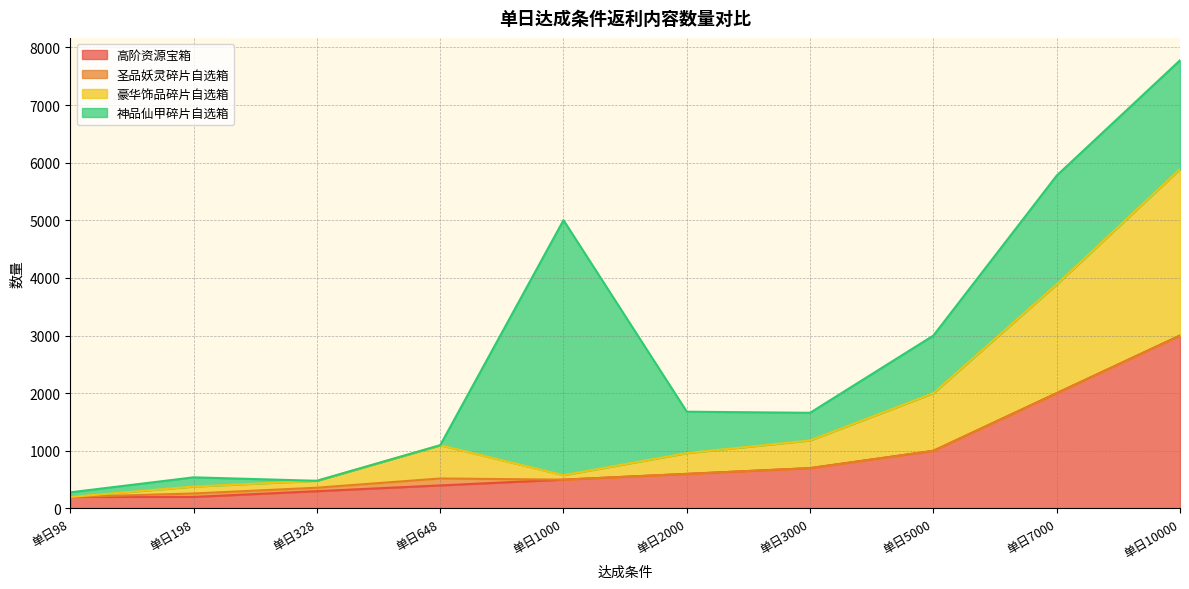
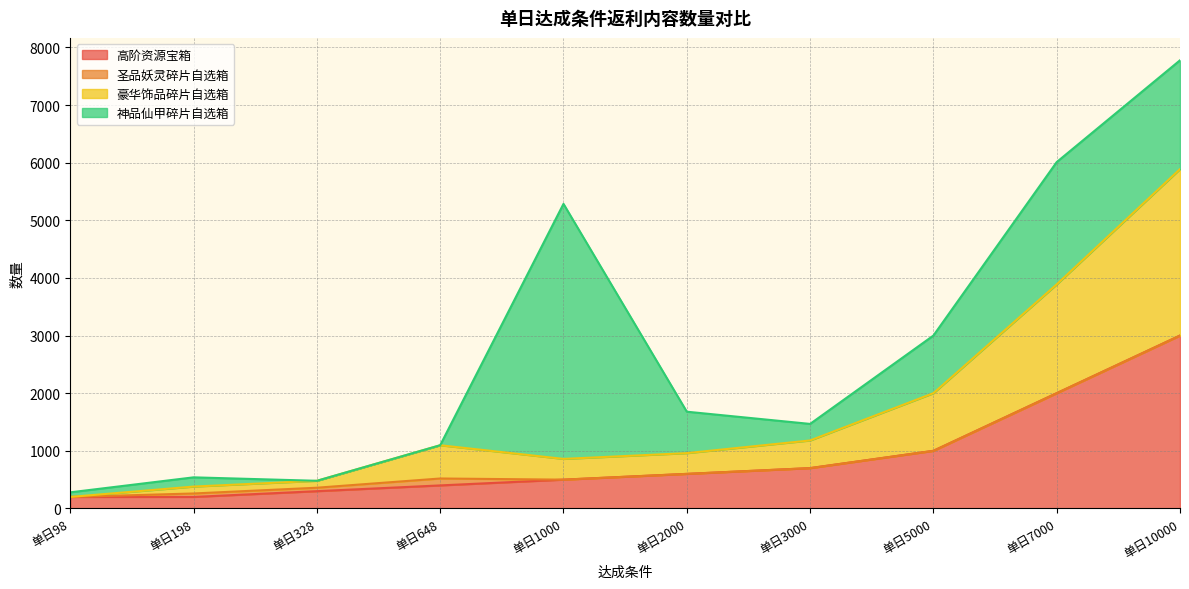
  {
    "豪华饰品碎片自选箱": {
      "单日198": 100,
-     "单日1000": 100,
+     "单日1000": 400,
      "单日2000": 400,
      "单日3000": 500,
      "单日5000": 1000,
      "单日7000": 1900,
      "单日10000": 2900
    },
    "神品仙甲碎片自选箱": {
      "单日98": 100,
      "单日198": 200,
      "单日1000": 4400,
      "单日2000": 700,
-     "单日3000": 500,
+     "单日3000": 300,
      "单日5000": 1000,
-     "单日7000": 1900,
+     "单日7000": 2100,
      "单日10000": 1900
    }
  }
